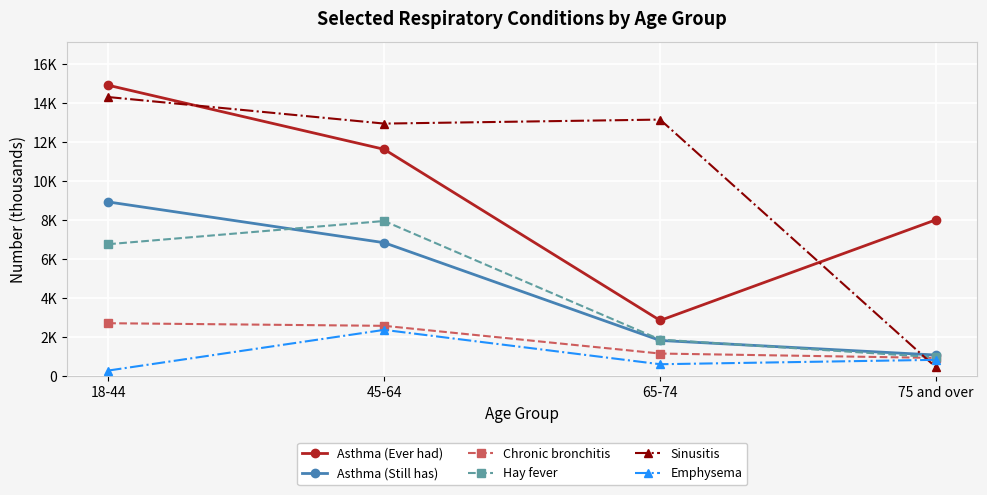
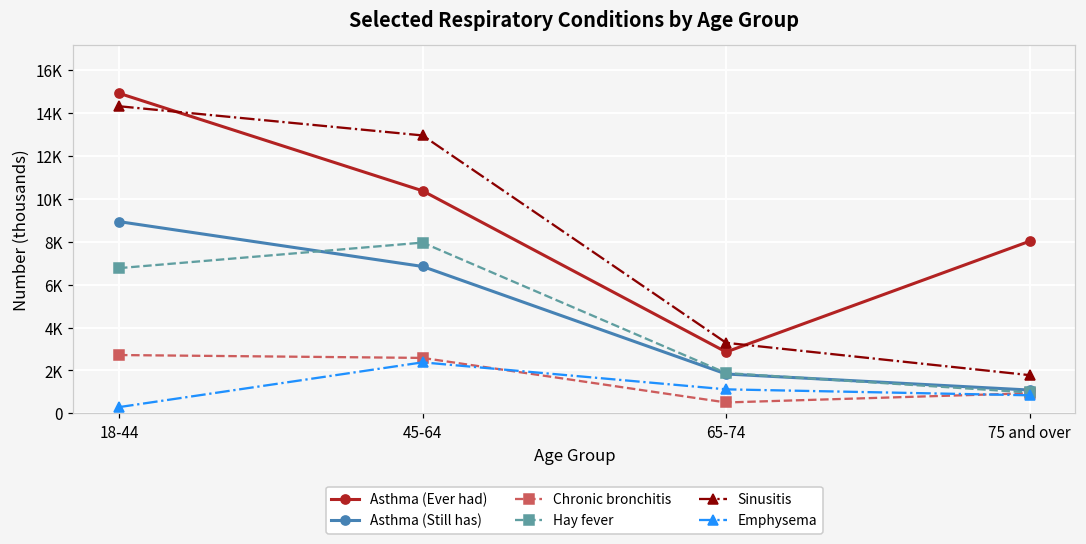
  {
    "Asthma (Ever had)": {
      "18-44": 14900,
-     "45-64": 11600,
+     "45-64": 10400,
      "65-74": 2900,
      "75 and over": 8000
    },
    "Chronic bronchitis": {
      "18-44": 2700,
      "45-64": 2600,
-     "65-74": 1200
+     "65-74": 500
    },
    "Sinusitis": {
      "18-44": 14300,
      "45-64": 13000,
-     "65-74": 13200,
-     "75 and over": 500
+     "65-74": 3300,
+     "75 and over": 1800
    },
    "Emphysema": {
      "18-44": 300,
      "45-64": 2400,
-     "65-74": 600
+     "65-74": 1100
    }
  }
